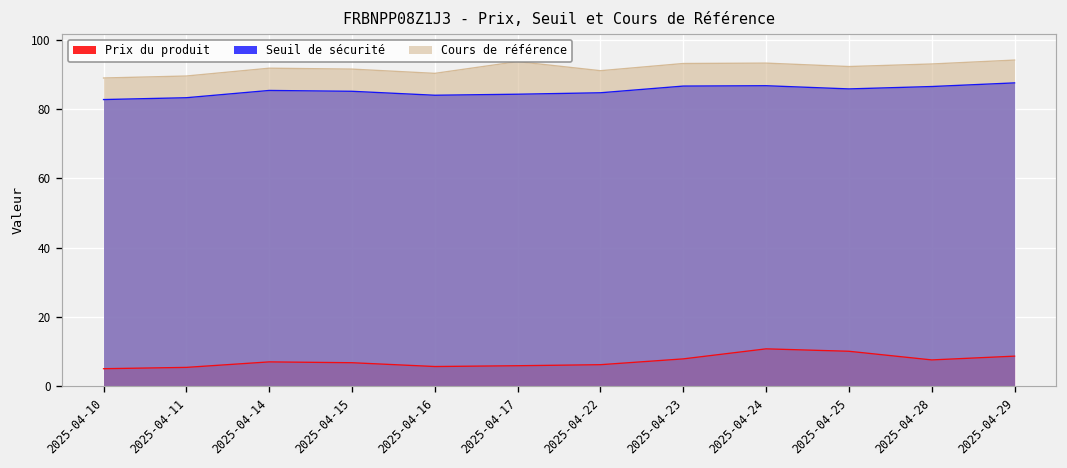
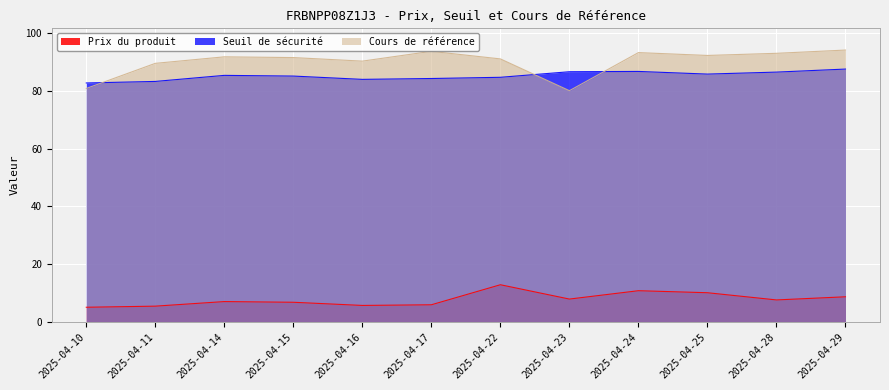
  {
    "Prix du produit": {
      "2025-04-10": 5,
      "2025-04-11": 5,
      "2025-04-14": 7,
      "2025-04-15": 7,
      "2025-04-16": 6,
      "2025-04-17": 6,
-     "2025-04-22": 6,
+     "2025-04-22": 13,
      "2025-04-23": 8,
      "2025-04-24": 11,
      "2025-04-25": 10,
      "2025-04-28": 8,
      "2025-04-29": 9
    },
    "Seuil de sécurité": {
      "2025-04-10": 83,
      "2025-04-11": 83,
      "2025-04-14": 85,
      "2025-04-15": 85,
      "2025-04-16": 84,
      "2025-04-17": 84,
      "2025-04-22": 85,
      "2025-04-23": 87,
      "2025-04-24": 87,
      "2025-04-25": 86,
      "2025-04-28": 87,
      "2025-04-29": 88
    },
    "Cours de référence": {
-     "2025-04-10": 89,
+     "2025-04-10": 81,
      "2025-04-11": 90,
      "2025-04-14": 92,
      "2025-04-15": 92,
      "2025-04-16": 90,
      "2025-04-17": 94,
      "2025-04-22": 91,
-     "2025-04-23": 93,
+     "2025-04-23": 80,
      "2025-04-24": 93,
      "2025-04-25": 92,
      "2025-04-28": 93,
      "2025-04-29": 94
    }
  }
